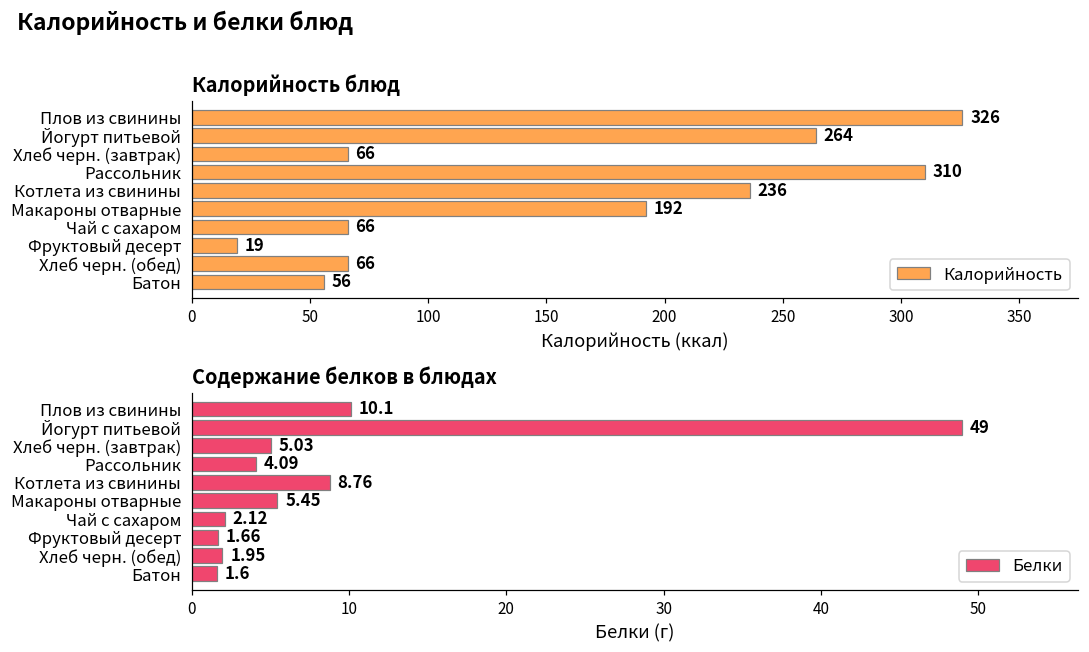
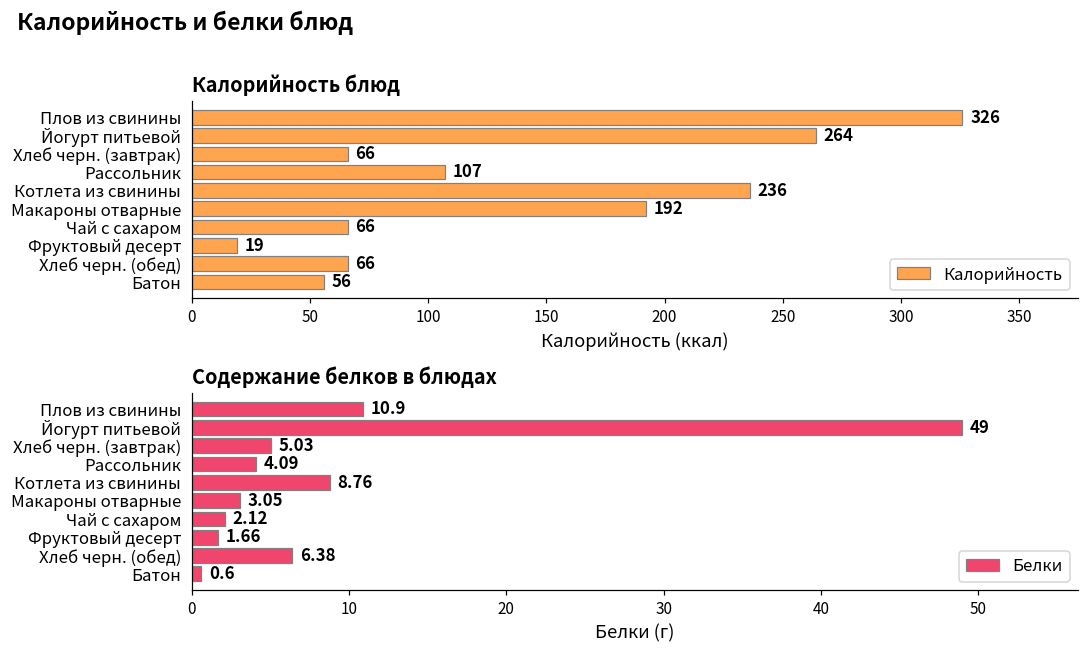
  {
    "Калорийность блюд": {
      "Плов из свинины": 326,
      "Йогурт питьевой": 264,
      "Хлеб черн. (завтрак)": 66,
-     "Рассольник": 310,
+     "Рассольник": 107,
      "Котлета из свинины": 236,
      "Макароны отварные": 192,
      "Чай с сахаром": 66,
      "Фруктовый десерт": 19,
      "Хлеб черн. (обед)": 66,
      "Батон": 56
    },
    "Содержание белков в блюдах": {
-     "Плов из свинины": 10.1,
+     "Плов из свинины": 10.9,
      "Йогурт питьевой": 49,
      "Хлеб черн. (завтрак)": 5.03,
      "Рассольник": 4.09,
      "Котлета из свинины": 8.76,
-     "Макароны отварные": 5.45,
+     "Макароны отварные": 3.05,
      "Чай с сахаром": 2.12,
      "Фруктовый десерт": 1.66,
-     "Хлеб черн. (обед)": 1.95,
-     "Батон": 1.6
+     "Хлеб черн. (обед)": 6.38,
+     "Батон": 0.6
    }
  }
